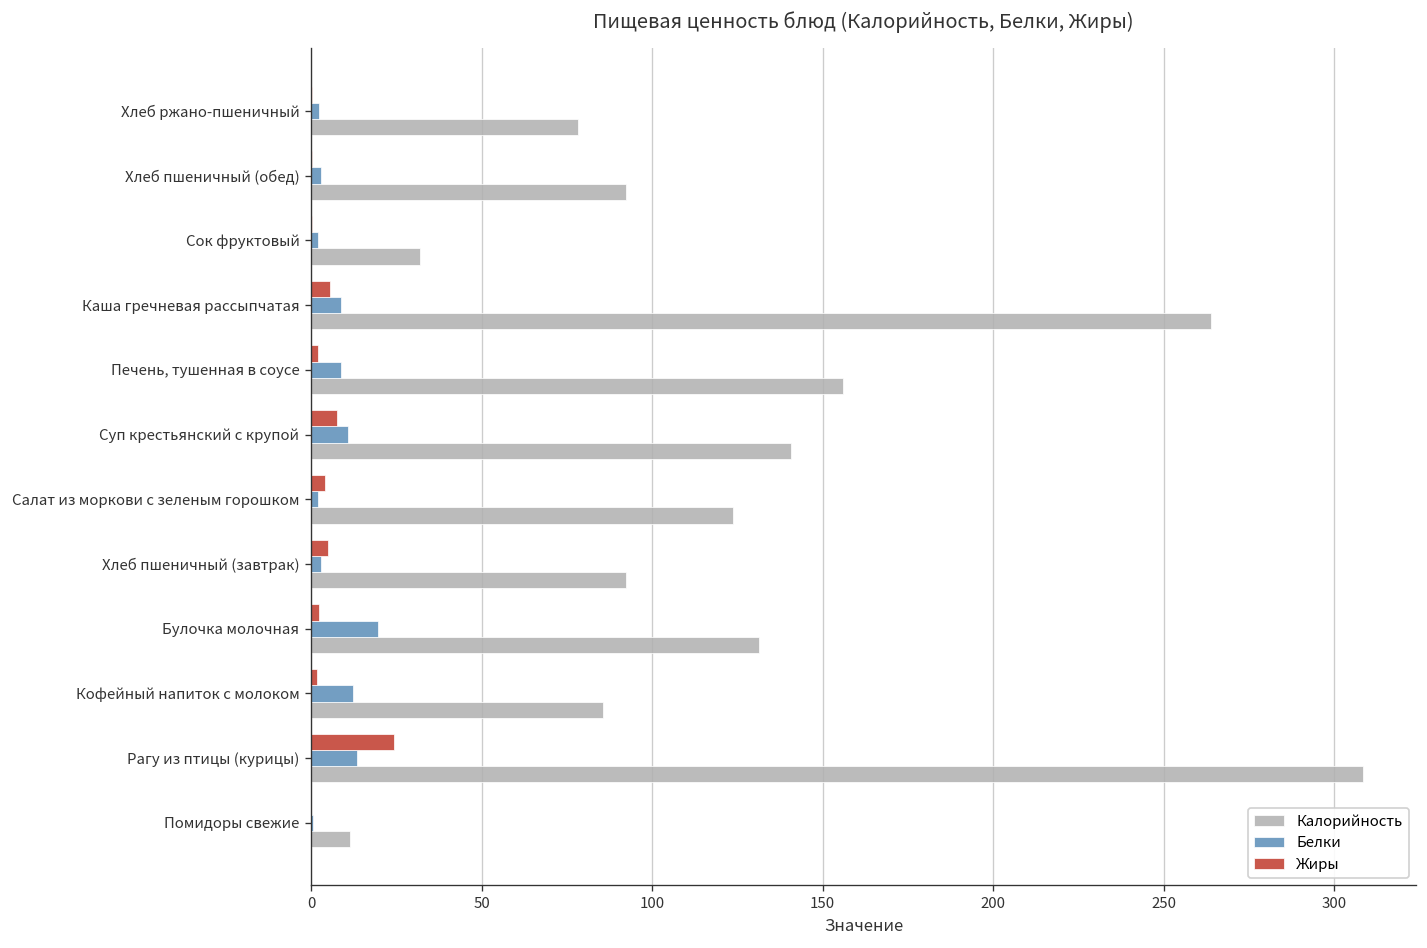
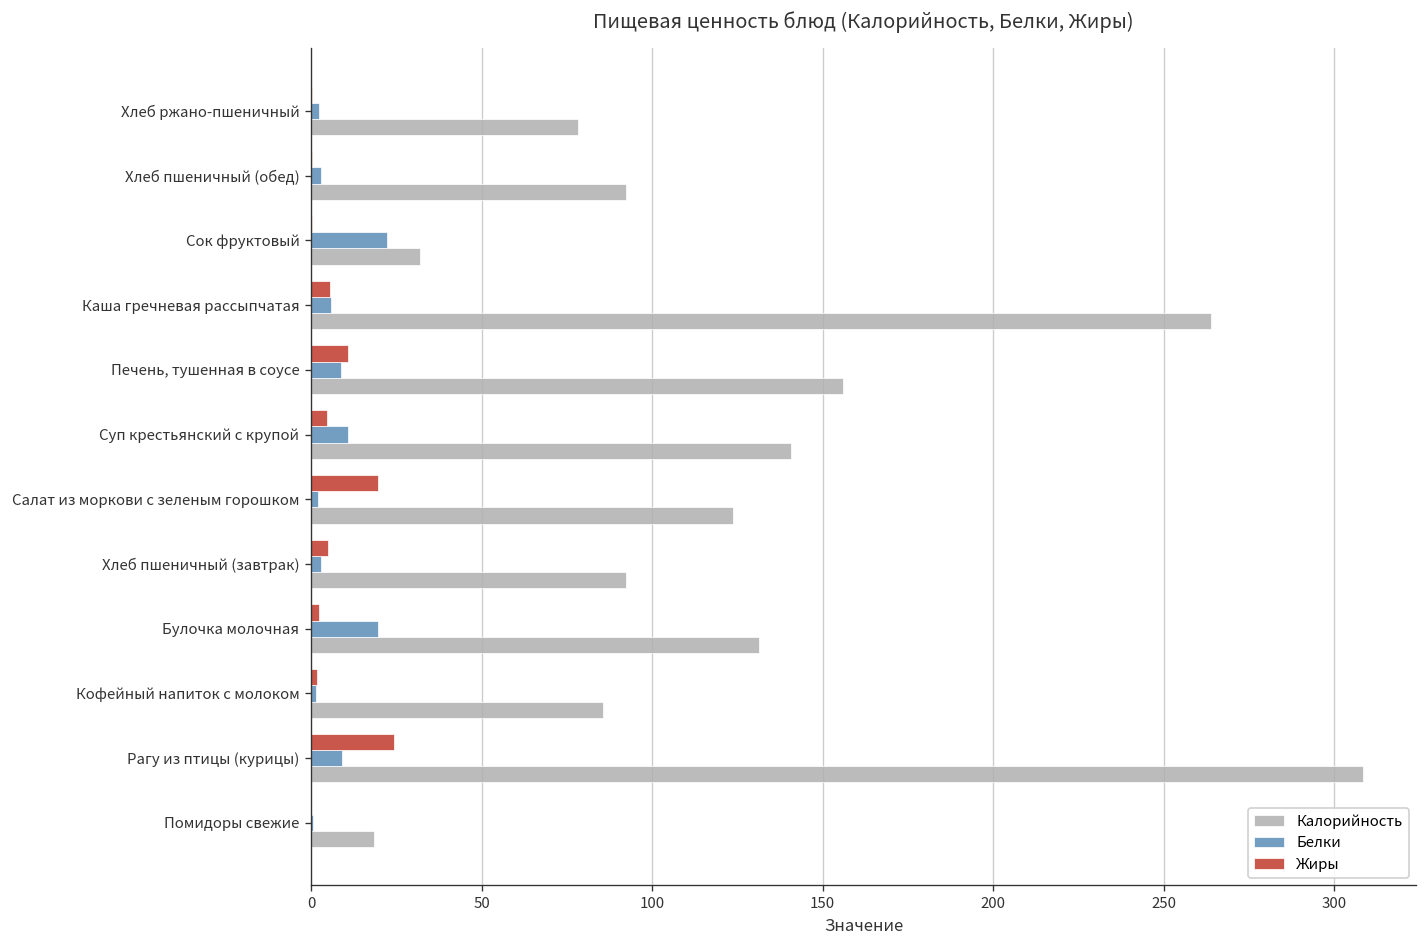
  {
    "Калорийность": {
      "Хлеб ржано-пшеничный": 78,
      "Хлеб пшеничный (обед)": 92,
      "Сок фруктовый": 32,
      "Каша гречневая рассыпчатая": 264,
      "Печень, тушенная в соусе": 156,
      "Суп крестьянский с крупой": 141,
      "Салат из моркови с зеленым горошком": 124,
      "Хлеб пшеничный (завтрак)": 92,
      "Булочка молочная": 131,
      "Кофейный напиток с молоком": 86,
      "Рагу из птицы (курицы)": 309,
-     "Помидоры свежие": 12
+     "Помидоры свежие": 19
    },
    "Белки": {
      "Хлеб ржано-пшеничный": 2,
      "Хлеб пшеничный (обед)": 3,
-     "Сок фруктовый": 2,
-     "Каша гречневая рассыпчатая": 9,
+     "Сок фруктовый": 22,
+     "Каша гречневая рассыпчатая": 6,
      "Печень, тушенная в соусе": 9,
      "Суп крестьянский с крупой": 11,
      "Салат из моркови с зеленым горошком": 2,
      "Хлеб пшеничный (завтрак)": 3,
      "Булочка молочная": 20,
-     "Кофейный напиток с молоком": 12,
-     "Рагу из птицы (курицы)": 13
+     "Кофейный напиток с молоком": 1,
+     "Рагу из птицы (курицы)": 9
    },
    "Жиры": {
      "Каша гречневая рассыпчатая": 5,
-     "Печень, тушенная в соусе": 2,
-     "Суп крестьянский с крупой": 8,
-     "Салат из моркови с зеленым горошком": 4,
+     "Печень, тушенная в соусе": 11,
+     "Суп крестьянский с крупой": 5,
+     "Салат из моркови с зеленым горошком": 20,
      "Хлеб пшеничный (завтрак)": 5,
      "Булочка молочная": 2,
      "Кофейный напиток с молоком": 2,
      "Рагу из птицы (курицы)": 24
    }
  }
